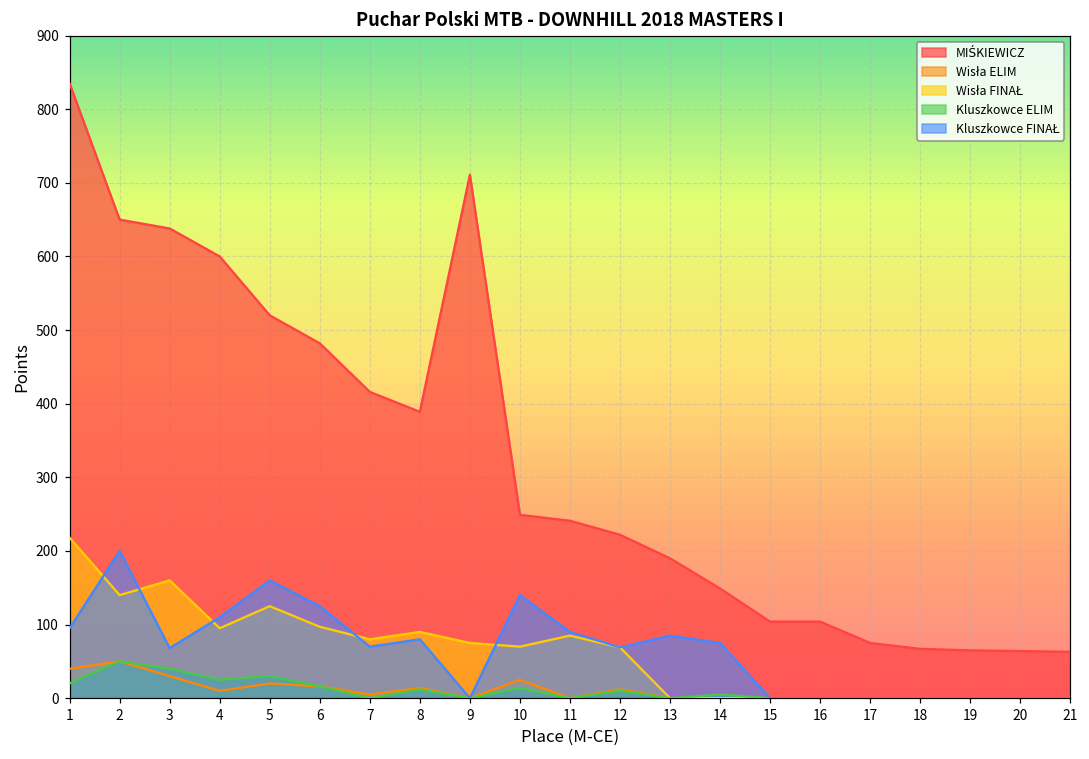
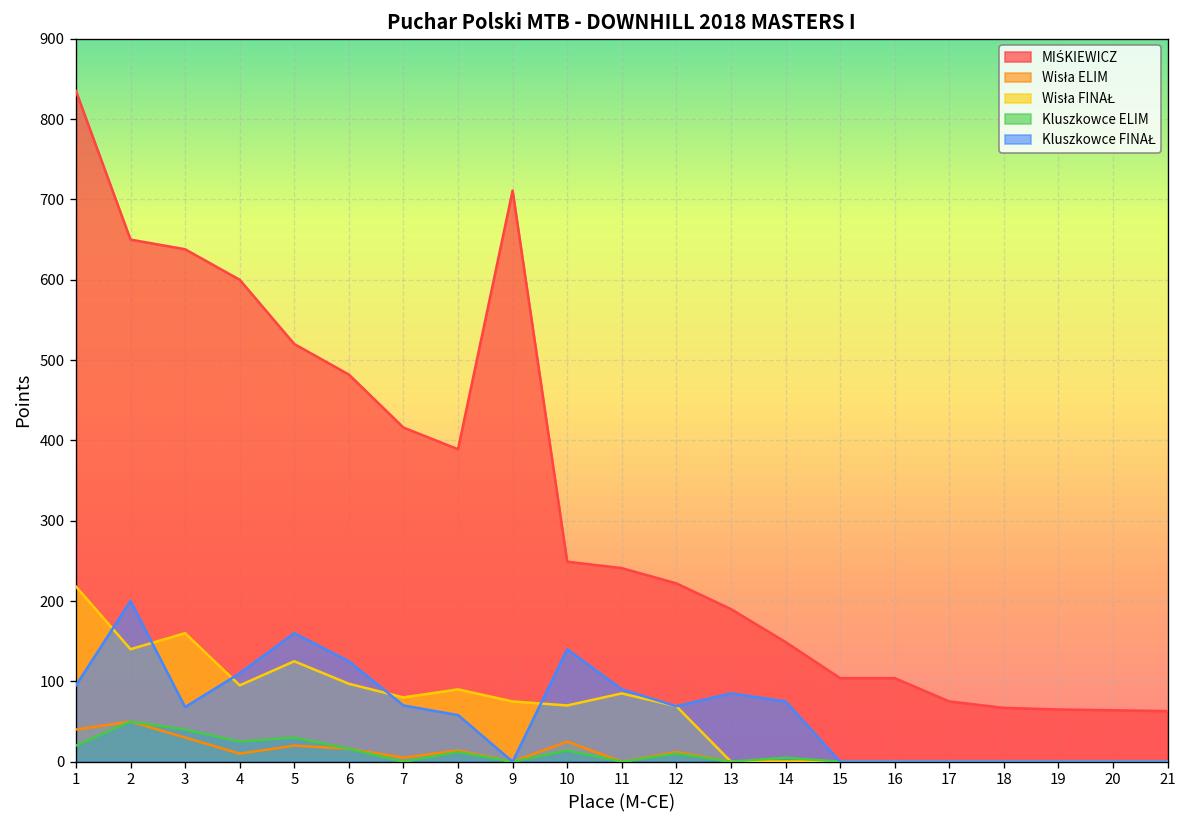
  {
    "MIŚKIEWICZ": {
      "1": 840,
      "2": 650,
      "3": 640,
      "4": 600,
      "5": 520,
      "6": 480,
      "7": 420,
      "8": 390,
      "9": 710,
      "10": 250,
      "11": 240,
      "12": 220,
      "13": 190,
      "14": 150,
      "15": 100,
      "16": 100,
      "17": 80,
      "18": 70,
      "19": 70,
      "20": 60,
      "21": 60
    },
    "Wisła ELIM": {
      "1": 40,
      "3": 30,
      "4": 10,
      "5": 20,
      "7": 10,
      "10": 30
    },
    "Wisła FINAŁ": {
      "1": 220,
      "2": 140,
      "3": 160,
      "4": 100,
      "5": 130,
      "6": 100,
      "7": 80,
      "8": 90,
      "9": 80,
      "10": 70,
      "11": 90
    },
    "Kluszkowce ELIM": {
      "1": 20,
      "3": 40,
      "4": 30,
      "5": 30,
      "7": 0,
      "10": 10,
      "14": 10
    },
    "Kluszkowce FINAŁ": {
      "1": 100,
      "2": 200,
      "3": 70,
      "4": 110,
      "5": 160,
      "6": 130,
      "7": 70,
-     "8": 80,
+     "8": 60,
      "10": 140,
      "11": 90,
      "13": 90,
      "14": 80
    }
  }
